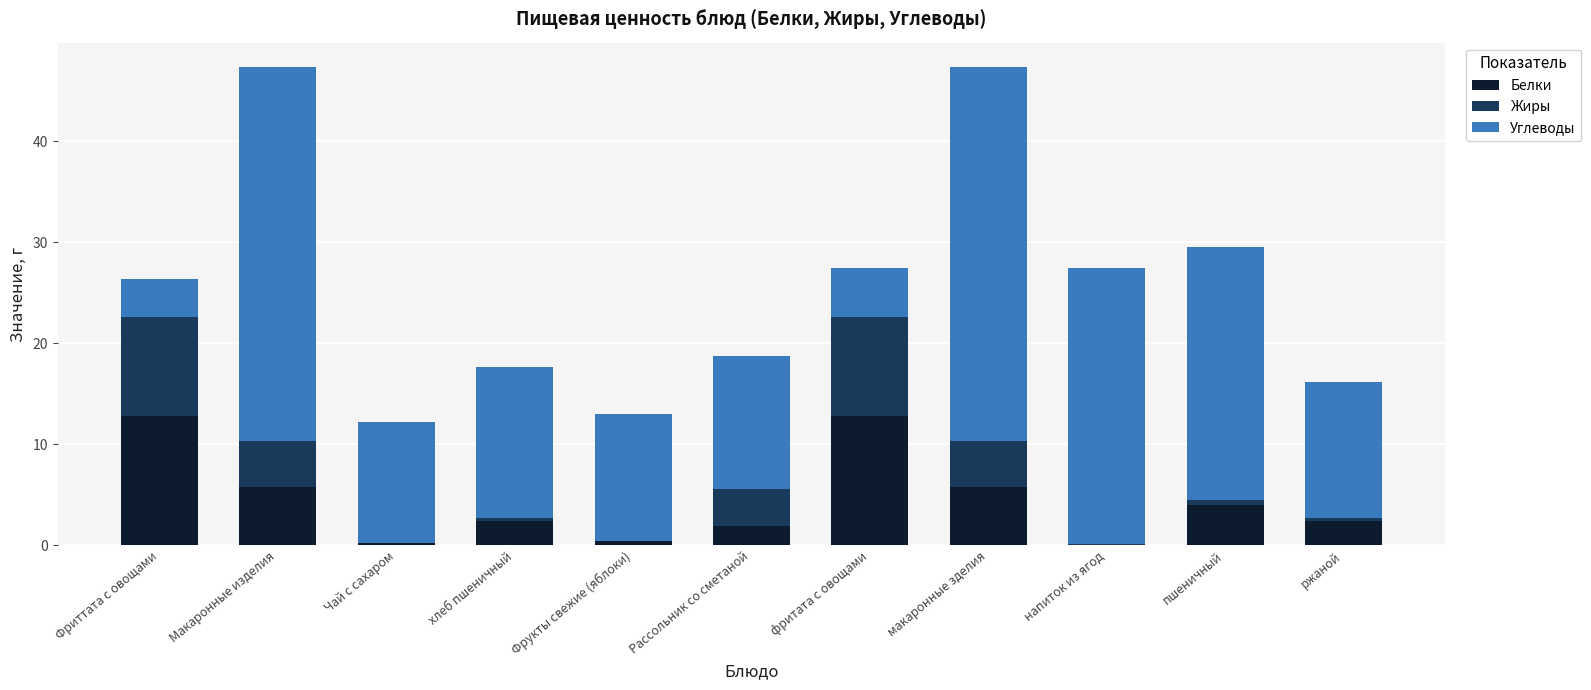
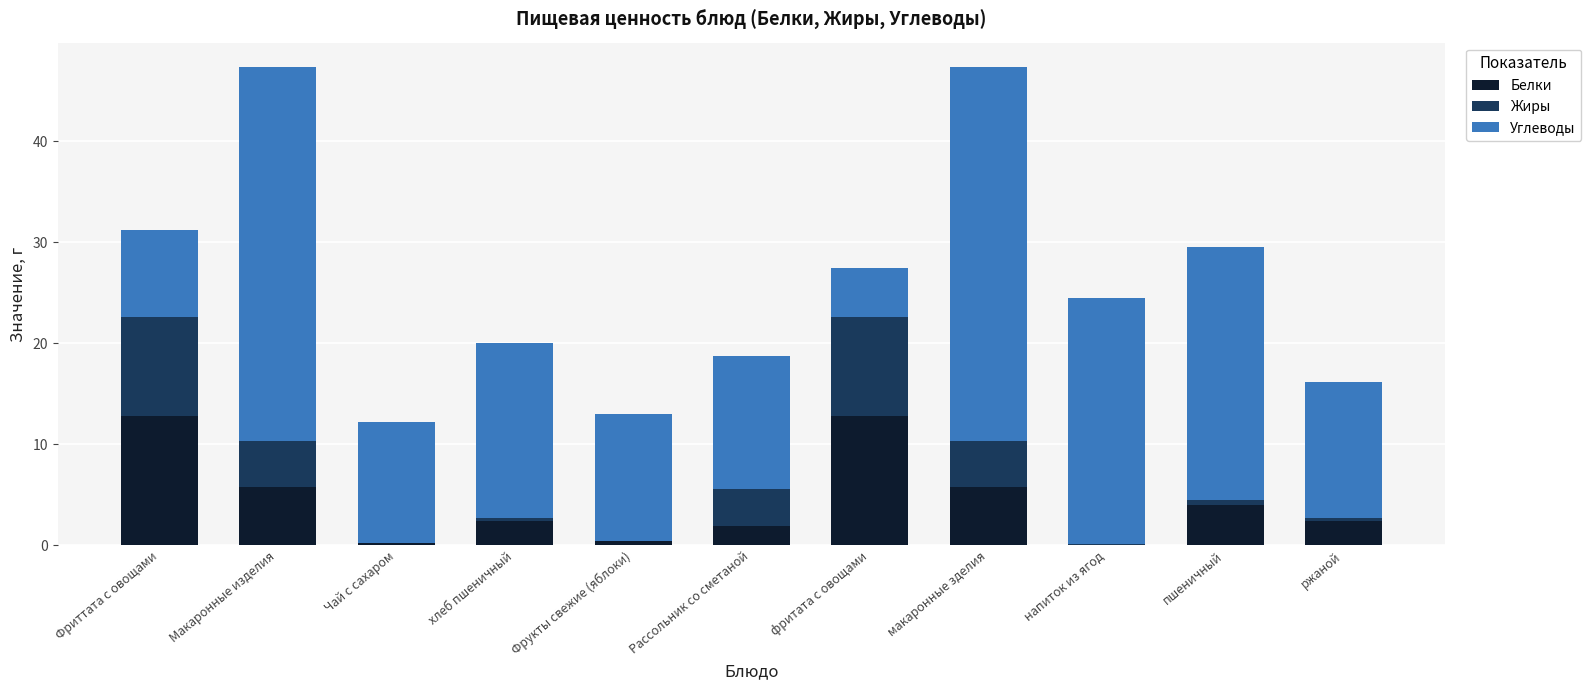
  {
    "Углеводы": {
-     "Фриттата с овощами": 3.8,
+     "Фриттата с овощами": 8.6,
      "Макаронные изделия": 37.1,
      "Чай с сахаром": 12.0,
-     "хлеб пшеничный": 15.0,
+     "хлеб пшеничный": 17.3,
      "Фрукты свежие (яблоки)": 12.6,
      "Рассольник со сметаной": 13.1,
      "фритата с овощами": 4.9,
      "макаронные зделия": 37.1,
-     "напиток из ягод": 27.3,
+     "напиток из ягод": 24.4,
      "пшеничный": 25.0,
      "ржаной": 13.5
    }
  }
